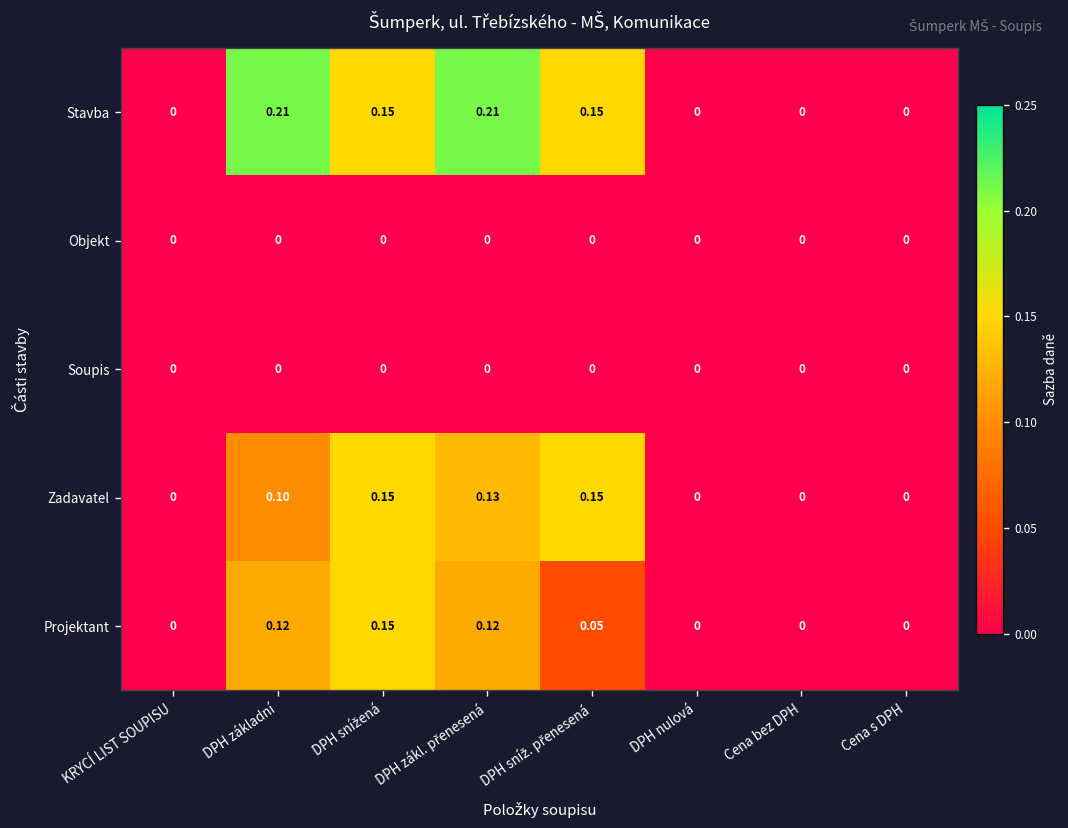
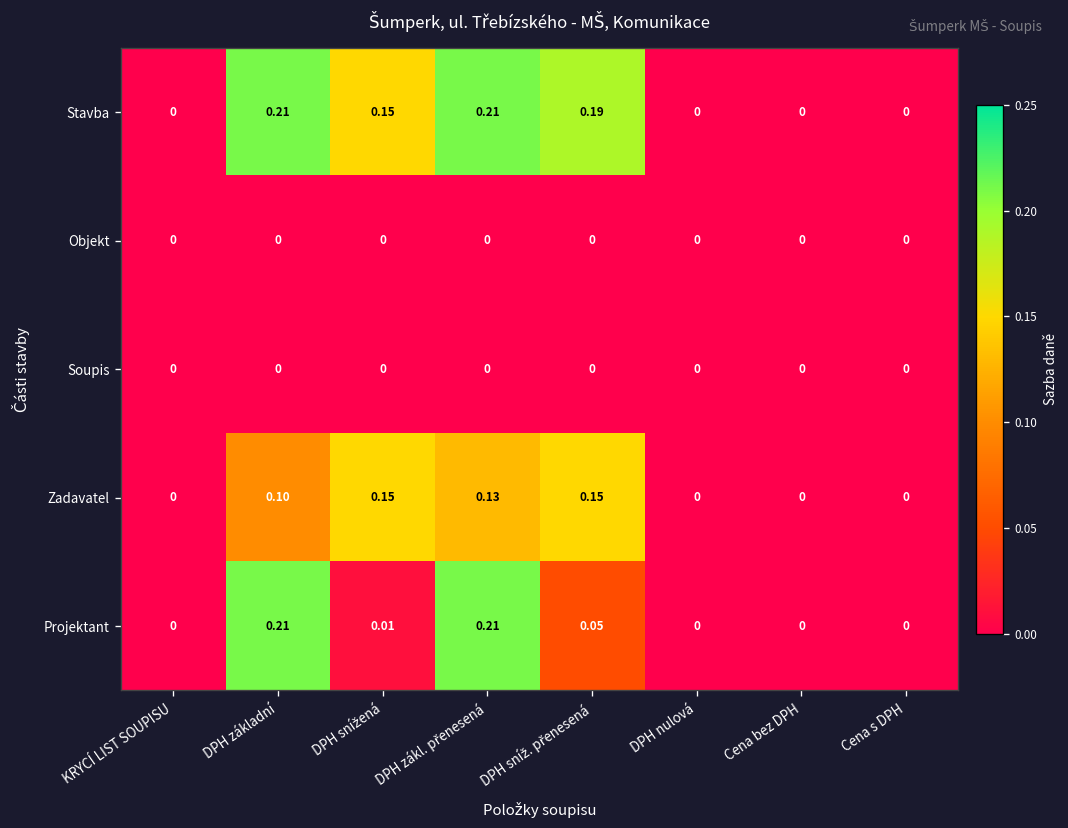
  {
    "Stavba": {
      "KRYCÍ LIST SOUPISU": 0,
      "DPH základní": 0.21,
      "DPH snížená": 0.15,
      "DPH zákl. přenesená": 0.21,
-     "DPH sníž. přenesená": 0.15,
+     "DPH sníž. přenesená": 0.19,
      "DPH nulová": 0,
      "Cena bez DPH": 0,
      "Cena s DPH": 0
    },
    "Objekt": {
      "KRYCÍ LIST SOUPISU": 0,
      "DPH základní": 0,
      "DPH snížená": 0,
      "DPH zákl. přenesená": 0,
      "DPH sníž. přenesená": 0,
      "DPH nulová": 0,
      "Cena bez DPH": 0,
      "Cena s DPH": 0
    },
    "Soupis": {
      "KRYCÍ LIST SOUPISU": 0,
      "DPH základní": 0,
      "DPH snížená": 0,
      "DPH zákl. přenesená": 0,
      "DPH sníž. přenesená": 0,
      "DPH nulová": 0,
      "Cena bez DPH": 0,
      "Cena s DPH": 0
    },
    "Zadavatel": {
      "KRYCÍ LIST SOUPISU": 0,
      "DPH základní": 0.10,
      "DPH snížená": 0.15,
      "DPH zákl. přenesená": 0.13,
      "DPH sníž. přenesená": 0.15,
      "DPH nulová": 0,
      "Cena bez DPH": 0,
      "Cena s DPH": 0
    },
    "Projektant": {
      "KRYCÍ LIST SOUPISU": 0,
-     "DPH základní": 0.12,
-     "DPH snížená": 0.15,
-     "DPH zákl. přenesená": 0.12,
+     "DPH základní": 0.21,
+     "DPH snížená": 0.01,
+     "DPH zákl. přenesená": 0.21,
      "DPH sníž. přenesená": 0.05,
      "DPH nulová": 0,
      "Cena bez DPH": 0,
      "Cena s DPH": 0
    }
  }
